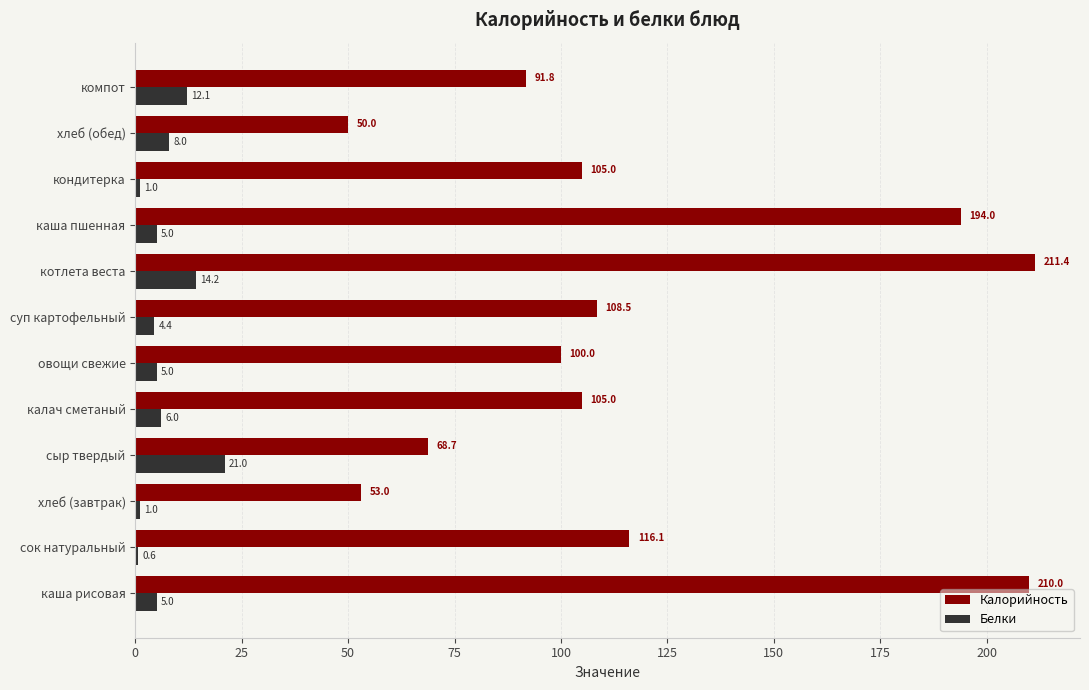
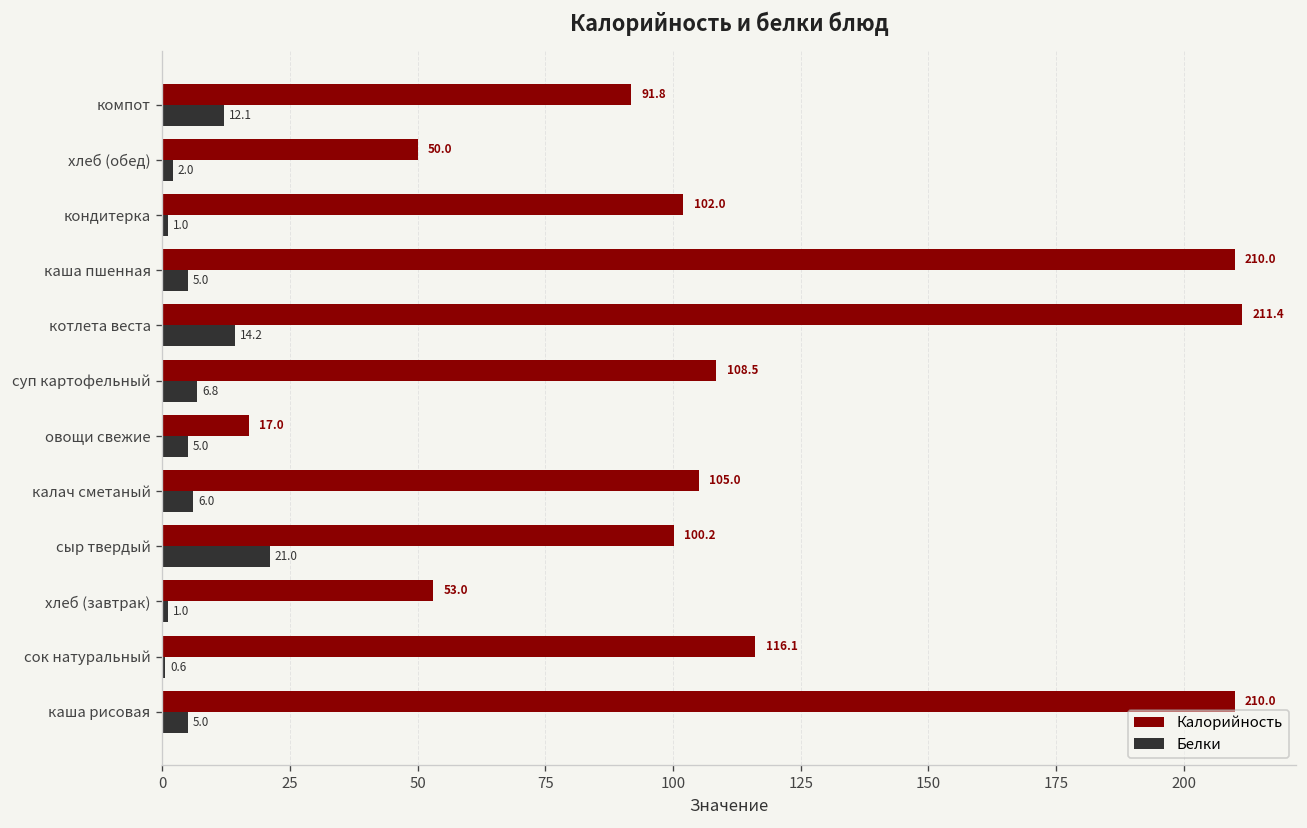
  {
    "Калорийность": {
      "компот": 91.8,
      "хлеб (обед)": 50.0,
-     "кондитерка": 105.0,
-     "каша пшенная": 194.0,
+     "кондитерка": 102.0,
+     "каша пшенная": 210.0,
      "котлета веста": 211.4,
      "суп картофельный": 108.5,
-     "овощи свежие": 100.0,
+     "овощи свежие": 17.0,
      "калач сметаный": 105.0,
-     "сыр твердый": 68.7,
+     "сыр твердый": 100.2,
      "хлеб (завтрак)": 53.0,
      "сок натуральный": 116.1
    },
    "Белки": {
      "компот": 12.1,
-     "хлеб (обед)": 8.0,
+     "хлеб (обед)": 2.0,
      "кондитерка": 1.0,
      "каша пшенная": 5.0,
      "котлета веста": 14.2,
-     "суп картофельный": 4.4,
+     "суп картофельный": 6.8,
      "овощи свежие": 5.0,
      "калач сметаный": 6.0,
      "сыр твердый": 21.0,
      "хлеб (завтрак)": 1.0,
      "сок натуральный": 0.6,
      "каша рисовая": 5.0
    }
  }
